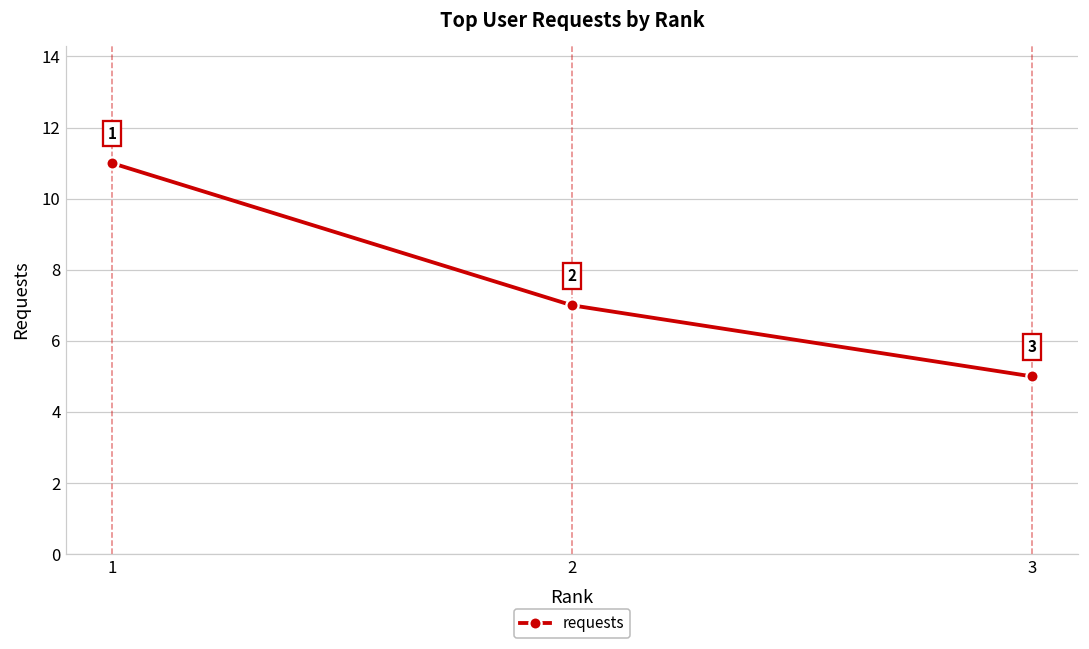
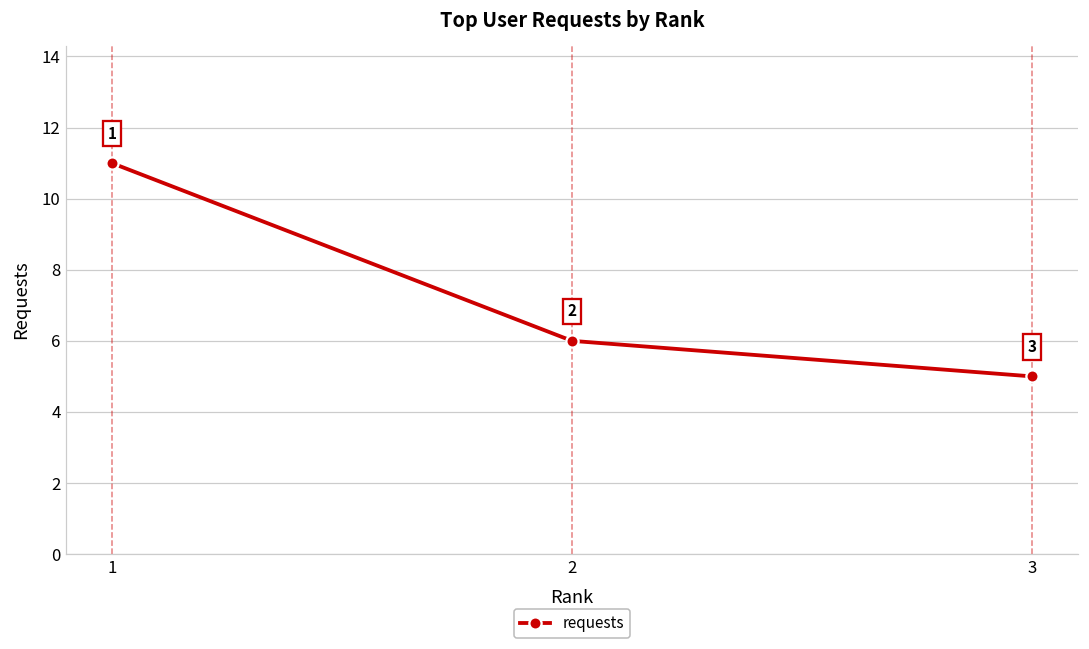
  {
-   "2": 7
+   "2": 6
  }
